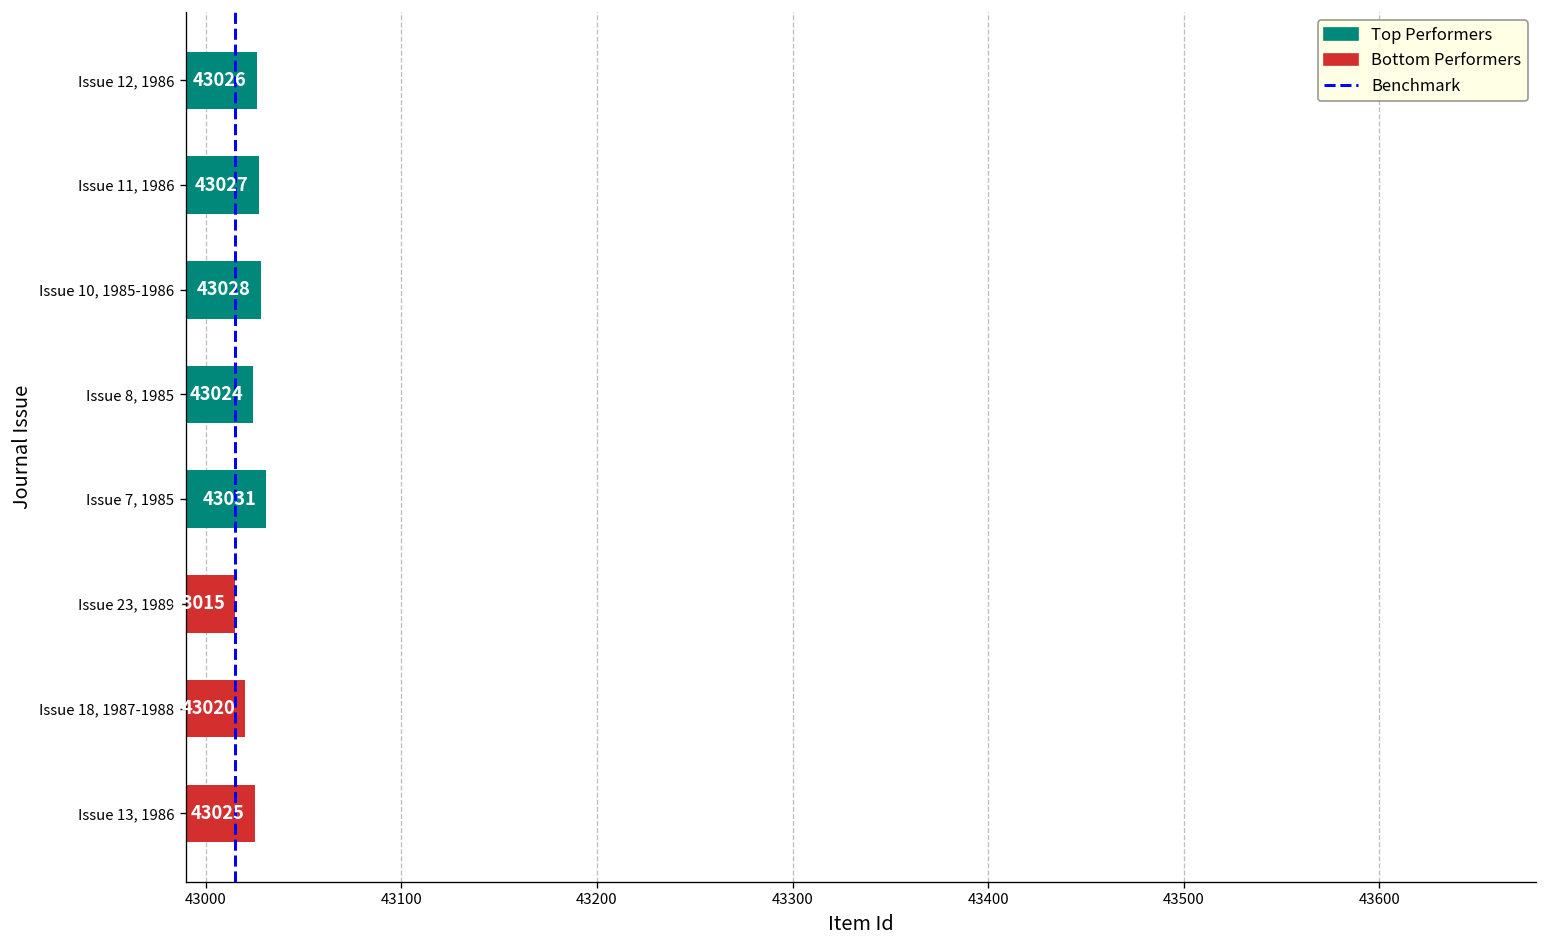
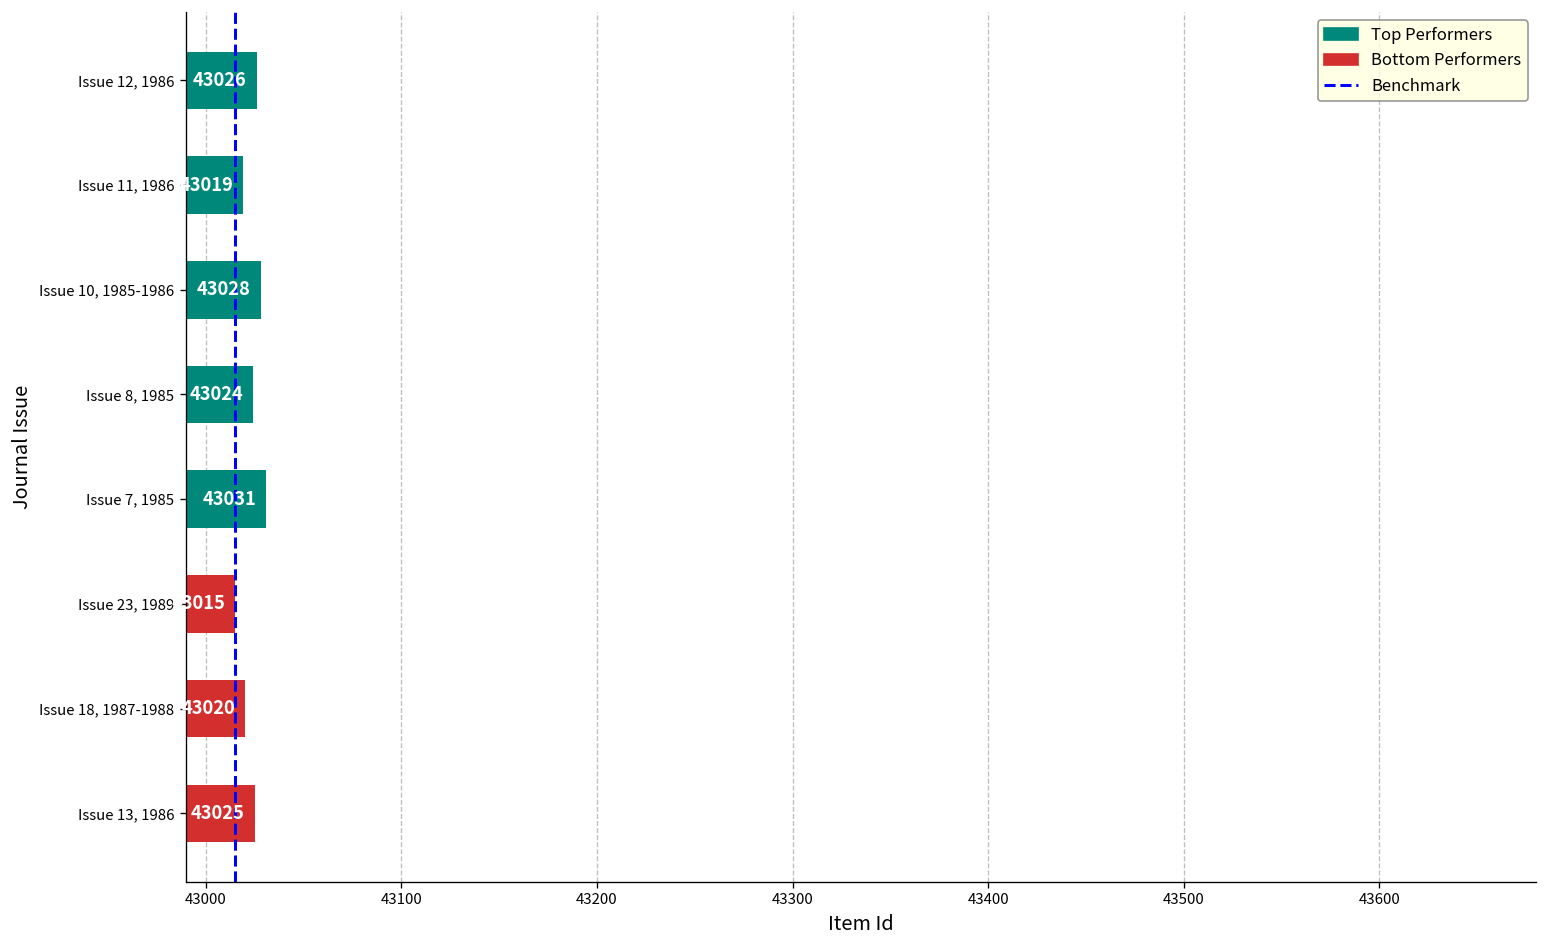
  {
    "Issue 12, 1986": 43026,
-   "Issue 11, 1986": 43027,
+   "Issue 11, 1986": 43019,
    "Issue 10, 1985-1986": 43028,
    "Issue 8, 1985": 43024,
    "Issue 7, 1985": 43031,
    "Issue 23, 1989": 43015,
    "Issue 18, 1987-1988": 43020,
    "Issue 13, 1986": 43025
  }
